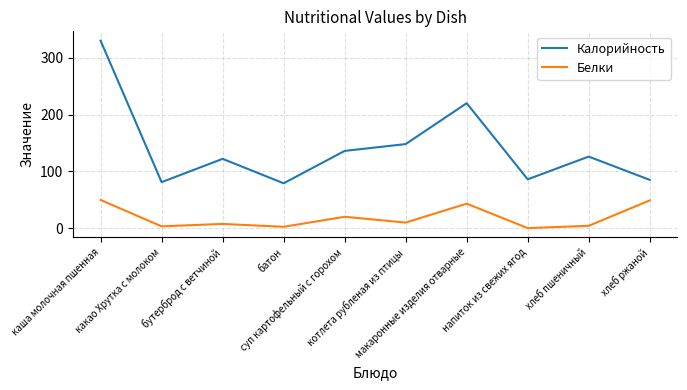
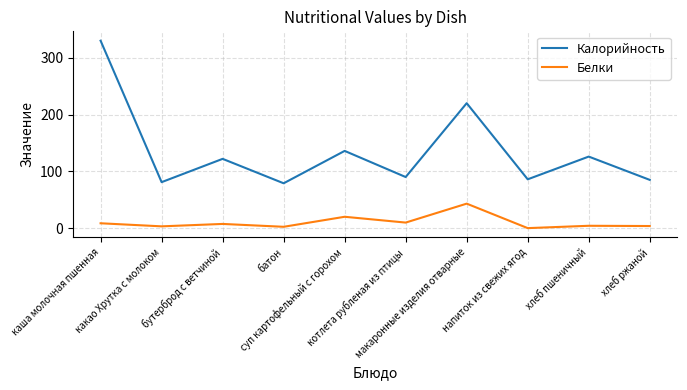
  {
    "Калорийность": {
      "каша молочная пшенная": 330,
      "какао Хрутка с молоком": 80,
      "бутерброд с ветчиной": 120,
      "батон": 80,
      "суп картофельный с горохом": 140,
-     "котлета рубленая из птицы": 150,
+     "котлета рубленая из птицы": 90,
      "макаронные изделия отварные": 220,
      "напиток из свежих ягод": 90,
      "хлеб пшеничный": 130,
      "хлеб ржаной": 90
    },
    "Белки": {
-     "каша молочная пшенная": 50,
+     "каша молочная пшенная": 10,
      "какао Хрутка с молоком": 0,
      "бутерброд с ветчиной": 10,
      "батон": 0,
      "суп картофельный с горохом": 20,
      "котлета рубленая из птицы": 10,
      "макаронные изделия отварные": 40,
      "напиток из свежих ягод": 0,
      "хлеб пшеничный": 0,
-     "хлеб ржаной": 50
+     "хлеб ржаной": 0
    }
  }
